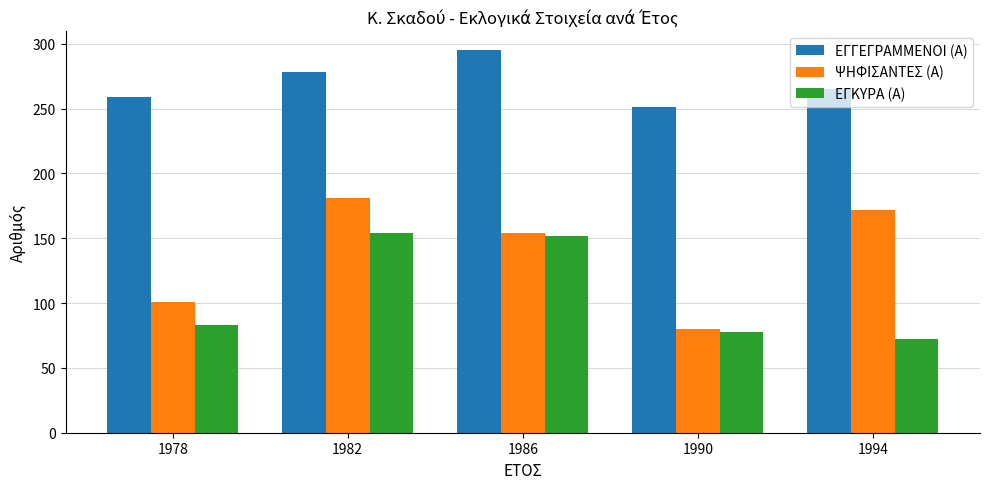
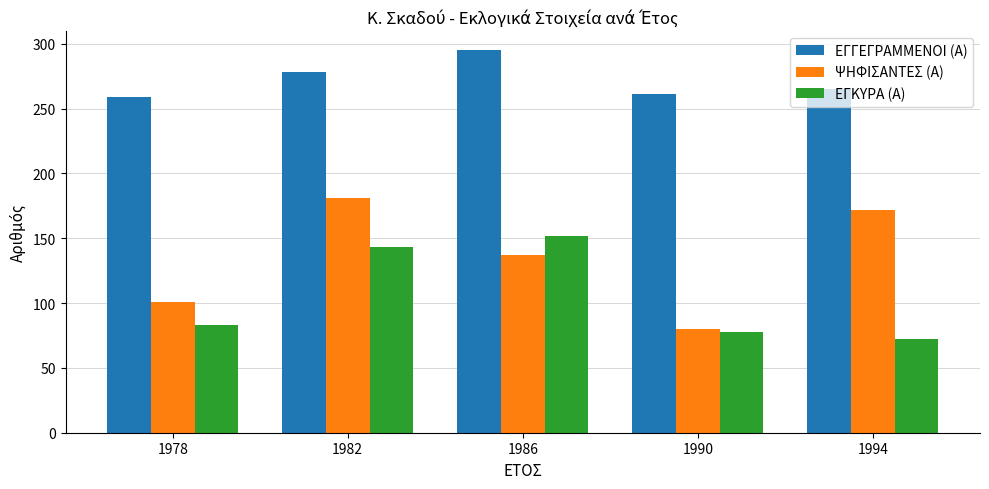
  {
    "ΕΓΓΕΓΡΑΜΜΕΝΟΙ (Α)": {
      "1978": 259,
      "1982": 278,
      "1986": 295,
-     "1990": 251
+     "1990": 261
    },
    "ΨΗΦΙΣΑΝΤΕΣ (Α)": {
      "1978": 101,
      "1982": 181,
-     "1986": 154,
+     "1986": 137,
      "1990": 80,
      "1994": 172
    },
    "ΕΓΚΥΡΑ (Α)": {
      "1978": 83,
-     "1982": 154,
+     "1982": 143,
      "1986": 152,
      "1990": 78,
      "1994": 72
    }
  }
